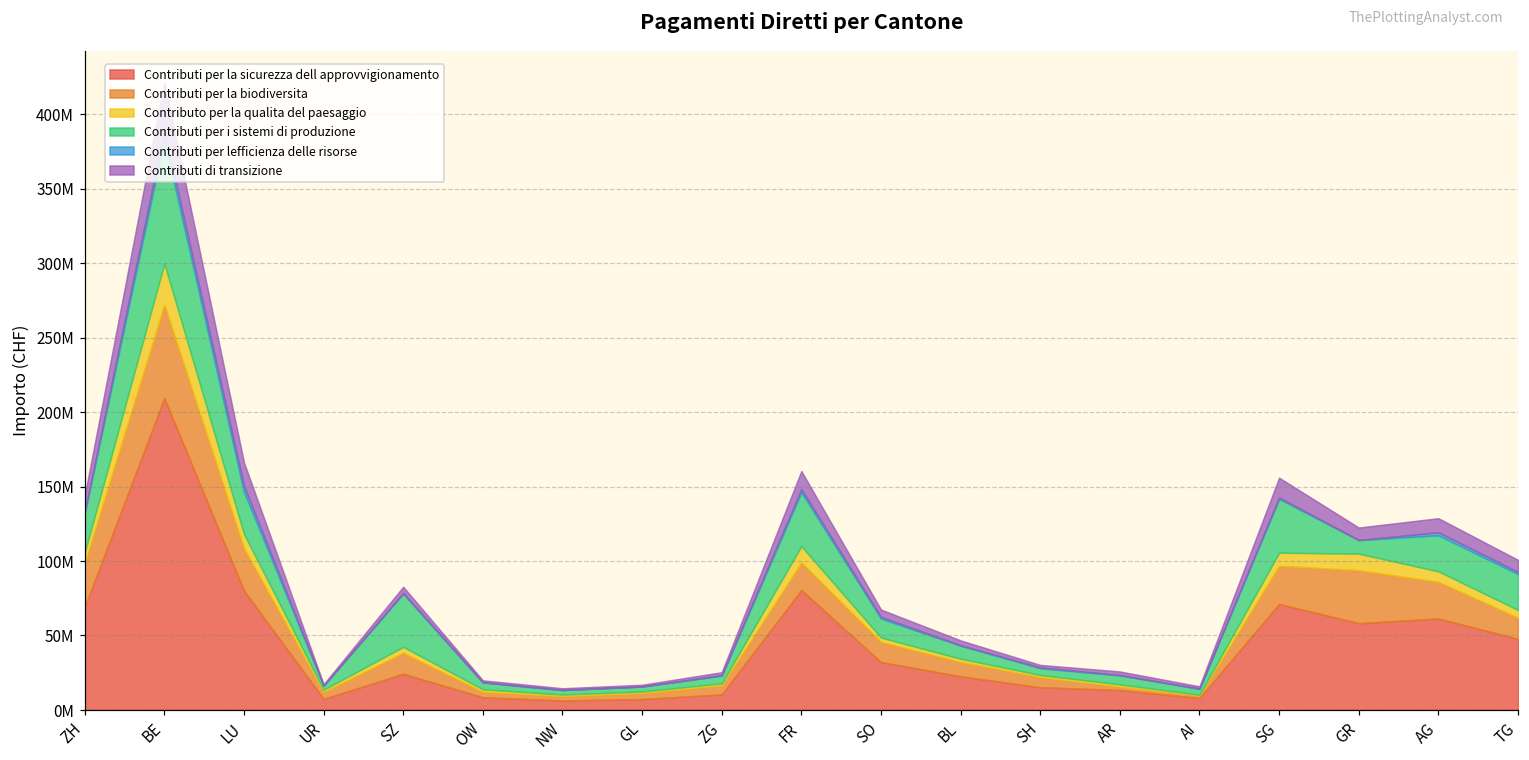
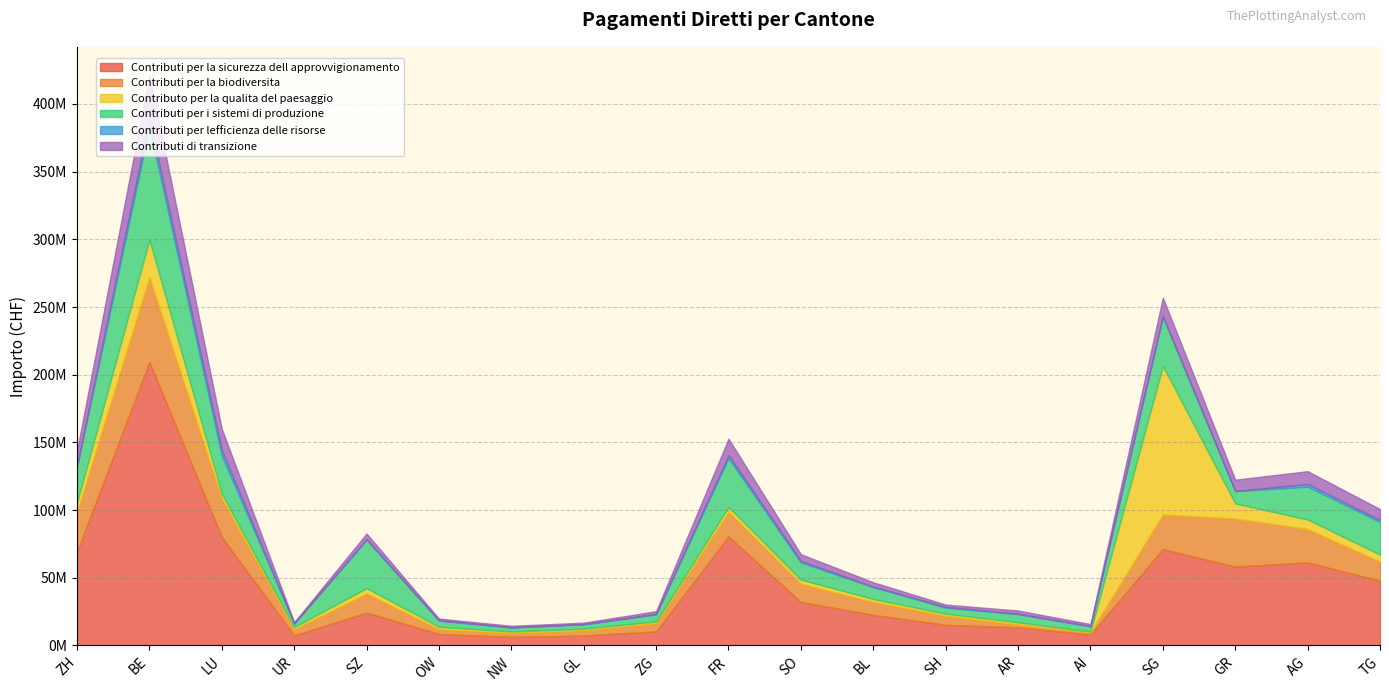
  {
    "Contributo per la qualita del paesaggio": {
      "ZH": 7000000,
      "BE": 28000000,
-     "LU": 10000000,
+     "LU": 3000000,
      "SZ": 4000000,
-     "FR": 11000000,
+     "FR": 3000000,
      "SO": 3000000,
      "BL": 2000000,
-     "SG": 9000000,
+     "SG": 110000000,
      "GR": 11000000,
      "AG": 7000000,
      "TG": 5000000
    },
    "Contributi per i sistemi di produzione": {
      "LU": 28000000,
      "FR": 36000000,
      "AG": 24000000
    },
    "Contributi per lefficienza delle risorse": {
      "LU": 4000000,
      "FR": 2000000,
      "AG": 2000000
    },
    "Contributi di transizione": {
      "ZH": 11000000,
      "LU": 16000000,
      "SZ": 4000000,
      "ZG": 2000000,
      "FR": 12000000,
      "SO": 5000000,
      "BL": 3000000,
      "AR": 2000000,
      "SG": 13000000,
      "GR": 8000000,
      "AG": 9000000,
      "TG": 8000000
    }
  }
